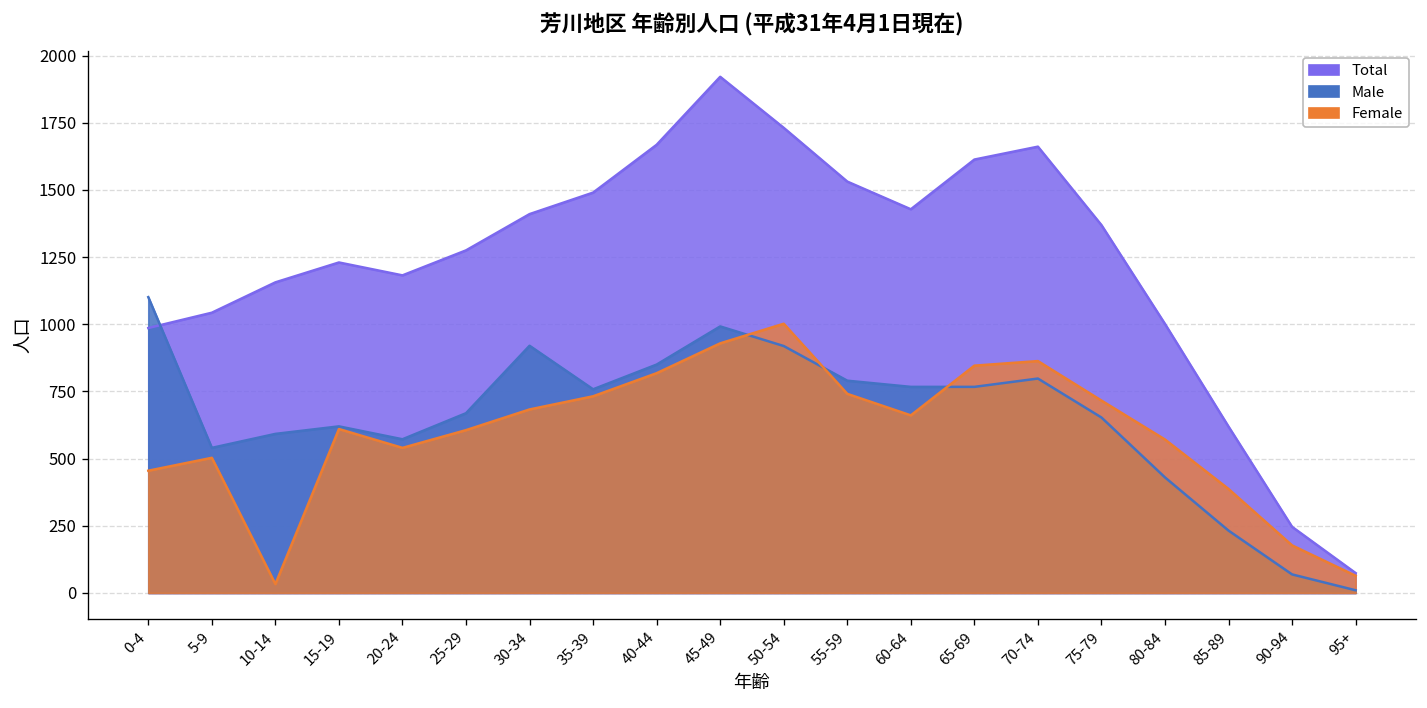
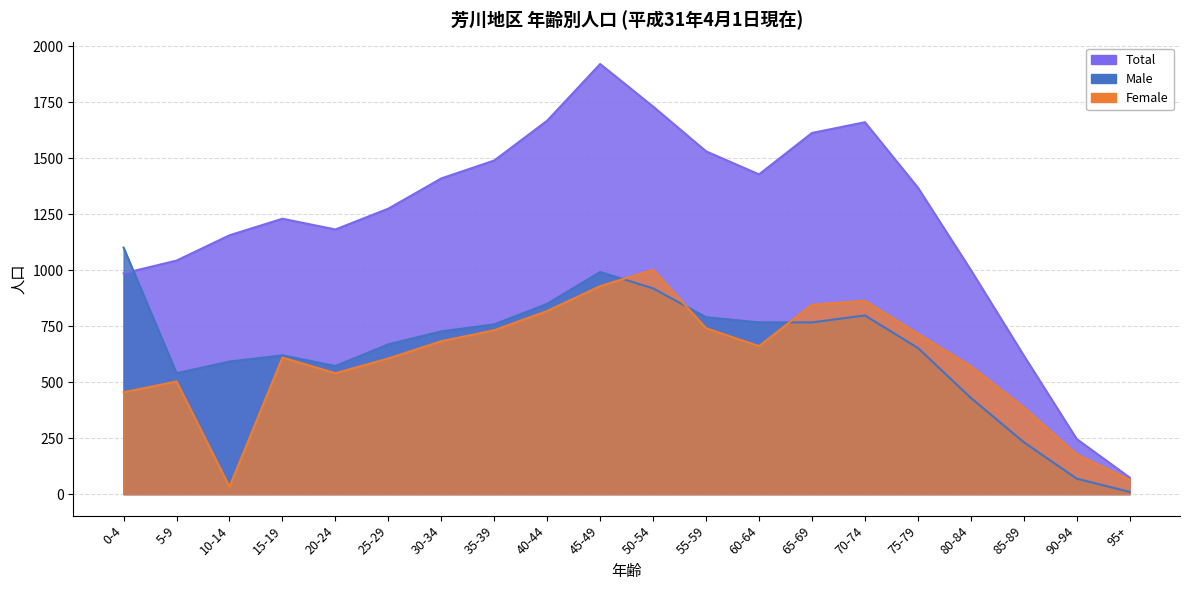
  {
    "Total": {
      "0-4": 990,
      "5-9": 1040,
      "10-14": 1160,
      "15-19": 1230,
      "20-24": 1180,
      "25-29": 1280,
      "30-34": 1410,
      "35-39": 1490,
      "40-44": 1670,
      "45-49": 1920,
      "50-54": 1730,
      "55-59": 1530,
      "60-64": 1430,
      "65-69": 1610,
      "70-74": 1660,
      "75-79": 1370,
      "80-84": 1000,
      "85-89": 620,
      "90-94": 250
    },
    "Male": {
      "0-4": 1100,
      "5-9": 540,
      "10-14": 590,
      "20-24": 570,
      "25-29": 670,
-     "30-34": 920,
+     "30-34": 730,
      "35-39": 760,
      "40-44": 850,
      "45-49": 990,
      "50-54": 920,
      "55-59": 790,
      "60-64": 770,
      "65-69": 770,
      "70-74": 800,
      "75-79": 650,
      "80-84": 430,
      "85-89": 230,
      "90-94": 70,
      "95+": 10
    },
    "Female": {
      "0-4": 460,
      "5-9": 500,
      "10-14": 30,
      "20-24": 540,
      "25-29": 610,
      "30-34": 680,
      "35-39": 730,
      "40-44": 820,
      "45-49": 930,
      "50-54": 1000,
      "55-59": 740,
      "60-64": 660,
      "65-69": 850,
      "70-74": 860,
      "75-79": 720,
      "80-84": 570,
      "85-89": 390,
      "90-94": 180
    }
  }
